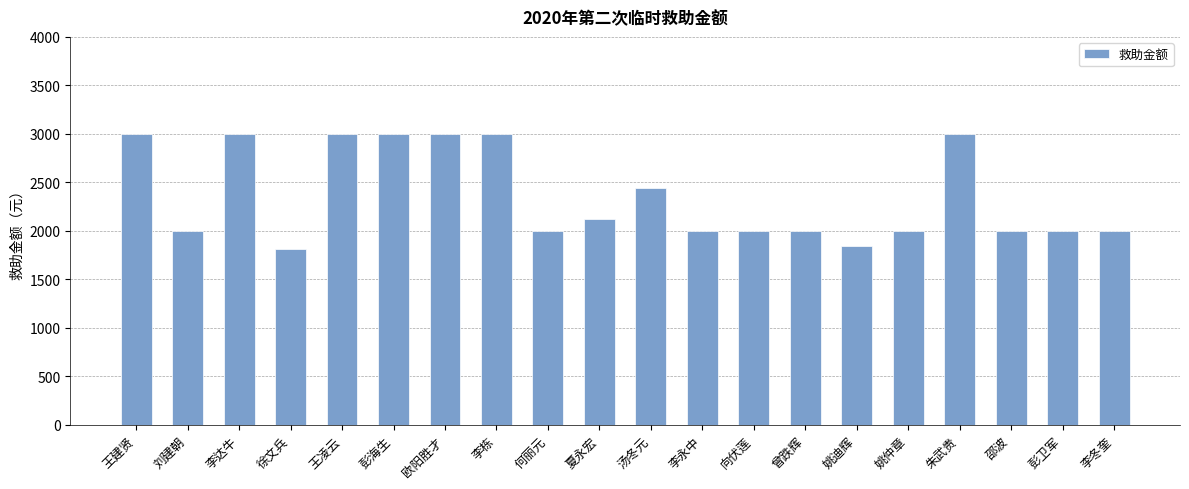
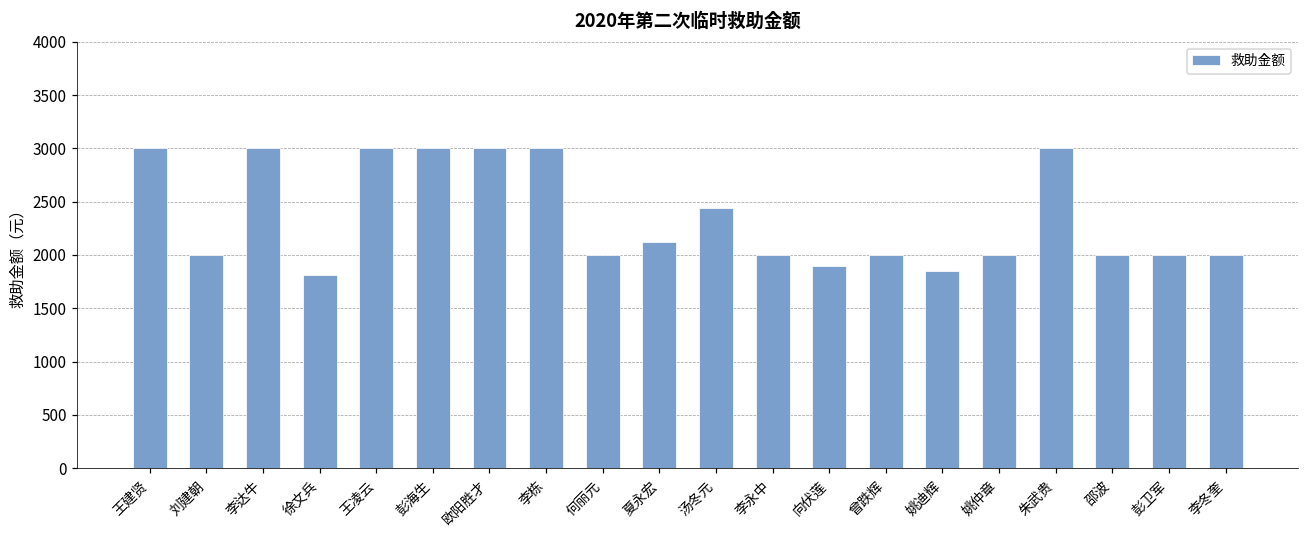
  {
    "王建贤": 3000,
    "刘建朝": 2000,
    "李达牛": 3000,
    "徐文兵": 1800,
    "王凌云": 3000,
    "彭海生": 3000,
    "欧阳胜才": 3000,
    "李栋": 3000,
    "何丽元": 2000,
    "夏永宏": 2100,
    "汤冬元": 2400,
    "李永中": 2000,
-   "向伏莲": 2000,
+   "向伏莲": 1900,
    "曾跌辉": 2000,
    "姚迪辉": 1800,
    "姚仲章": 2000,
    "朱武贵": 3000,
    "邵波": 2000,
    "彭卫军": 2000,
    "李冬奎": 2000
  }
